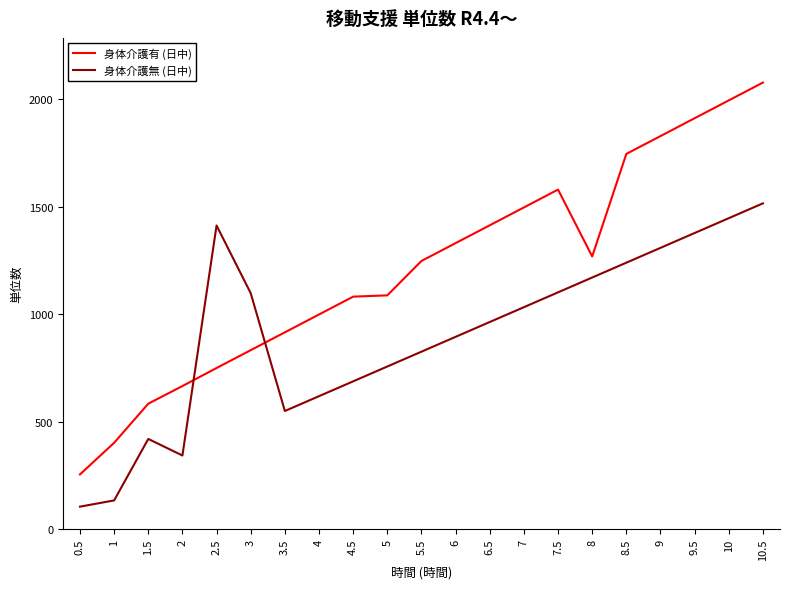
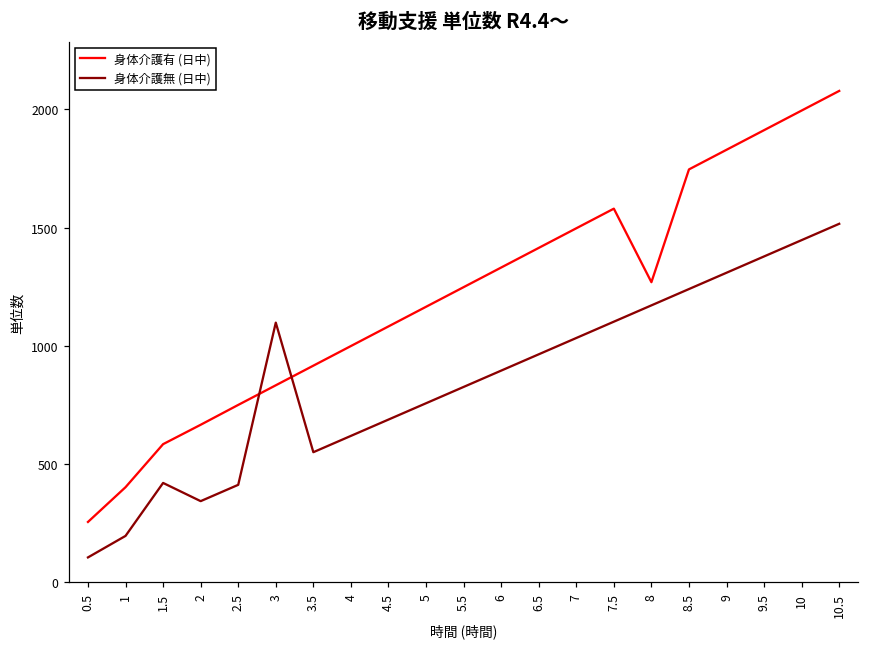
  {
    "身体介護有 (日中)": {
      "0.5": 260,
      "1": 400,
      "1.5": 580,
      "2": 670,
      "2.5": 750,
      "3": 830,
      "3.5": 920,
      "4": 1000,
      "4.5": 1080,
-     "5": 1090,
+     "5": 1170,
      "5.5": 1250,
      "6": 1330,
      "6.5": 1410,
      "7": 1500,
      "7.5": 1580,
      "8": 1270,
      "8.5": 1750,
      "9": 1830,
      "9.5": 1910,
      "10": 2000,
      "10.5": 2080
    },
    "身体介護無 (日中)": {
      "0.5": 110,
-     "1": 130,
+     "1": 200,
      "1.5": 420,
      "2": 340,
-     "2.5": 1410,
+     "2.5": 410,
      "3": 1100,
      "3.5": 550,
      "4": 620,
      "4.5": 690,
      "5": 760,
      "5.5": 830,
      "6": 900,
      "6.5": 960,
      "7": 1030,
      "7.5": 1100,
      "8": 1170,
      "8.5": 1240,
      "9": 1310,
      "9.5": 1380,
      "10": 1450,
      "10.5": 1520
    }
  }
